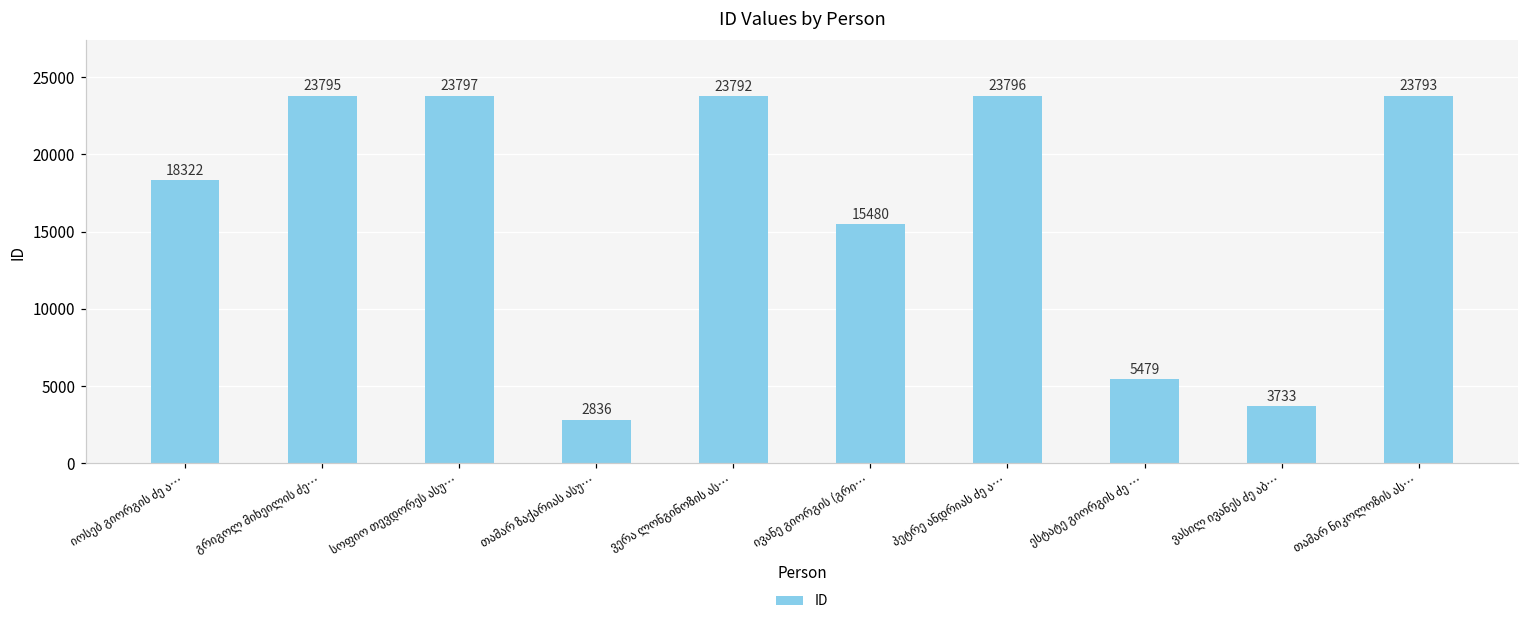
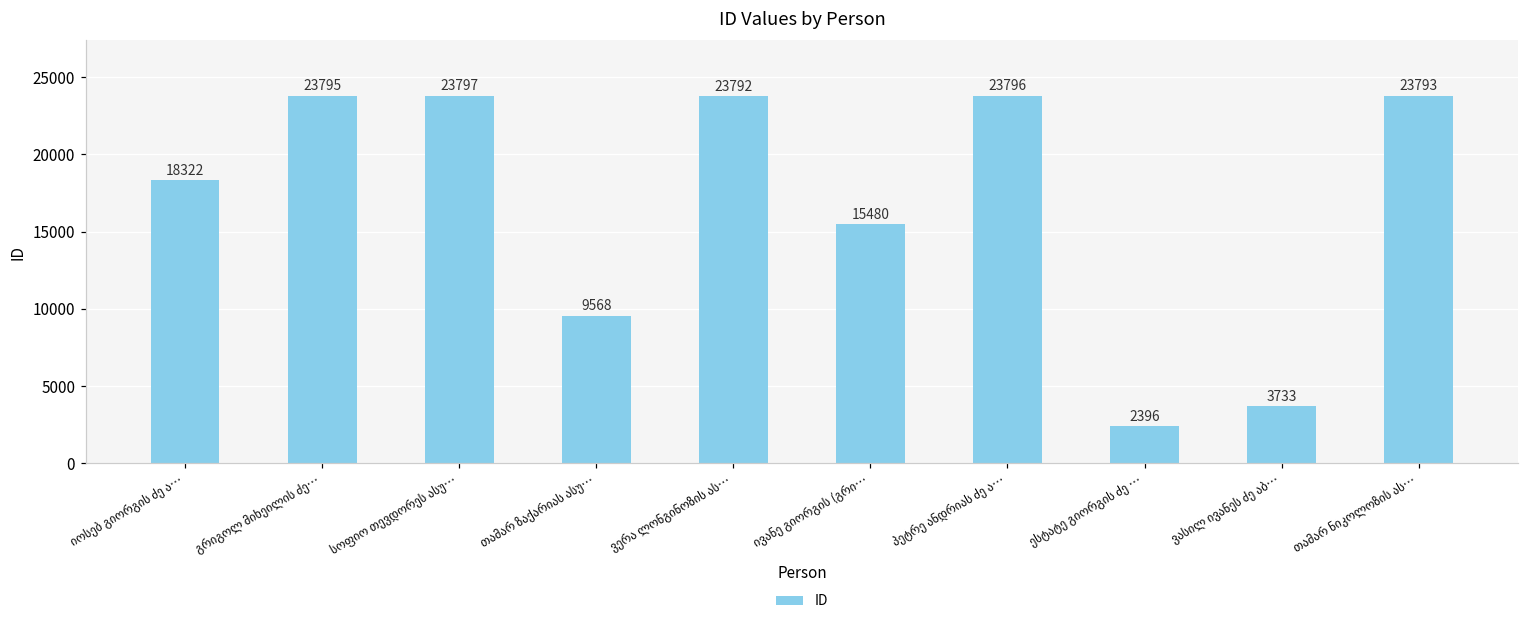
  {
    "იოსებ გიორგის ძე ა…": 18322,
    "გრიგოლ მიხეილის ძე…": 23795,
    "სოფიო თევდორეს ასუ…": 23797,
-   "თამარ ზაქარიას ასუ…": 2836,
+   "თამარ ზაქარიას ასუ…": 9568,
    "ვერა ლონგინოზის ას…": 23792,
    "ივანე გიორგის (გრი…": 15480,
    "პეტრე ანდრიას ძე ა…": 23796,
-   "ესტატე გიორგის ძე …": 5479,
+   "ესტატე გიორგის ძე …": 2396,
    "ვასილ ივანეს ძე აბ…": 3733,
    "თამარ ნიკოლოზის ას…": 23793
  }
